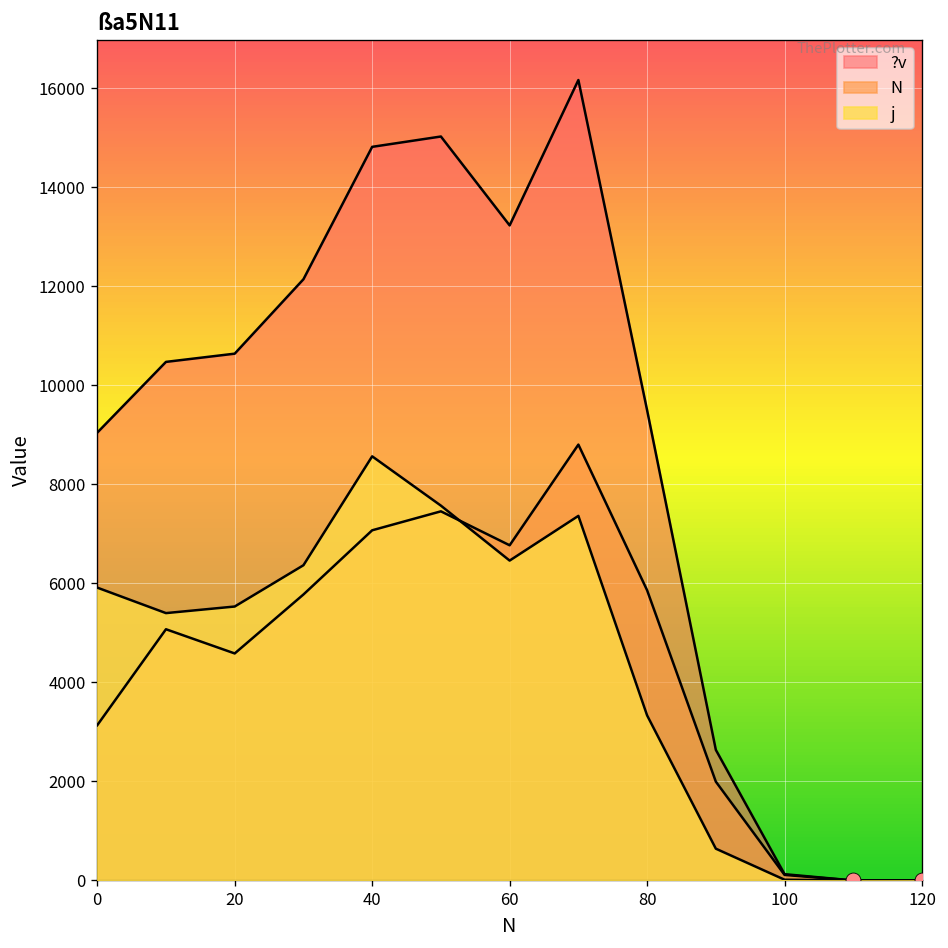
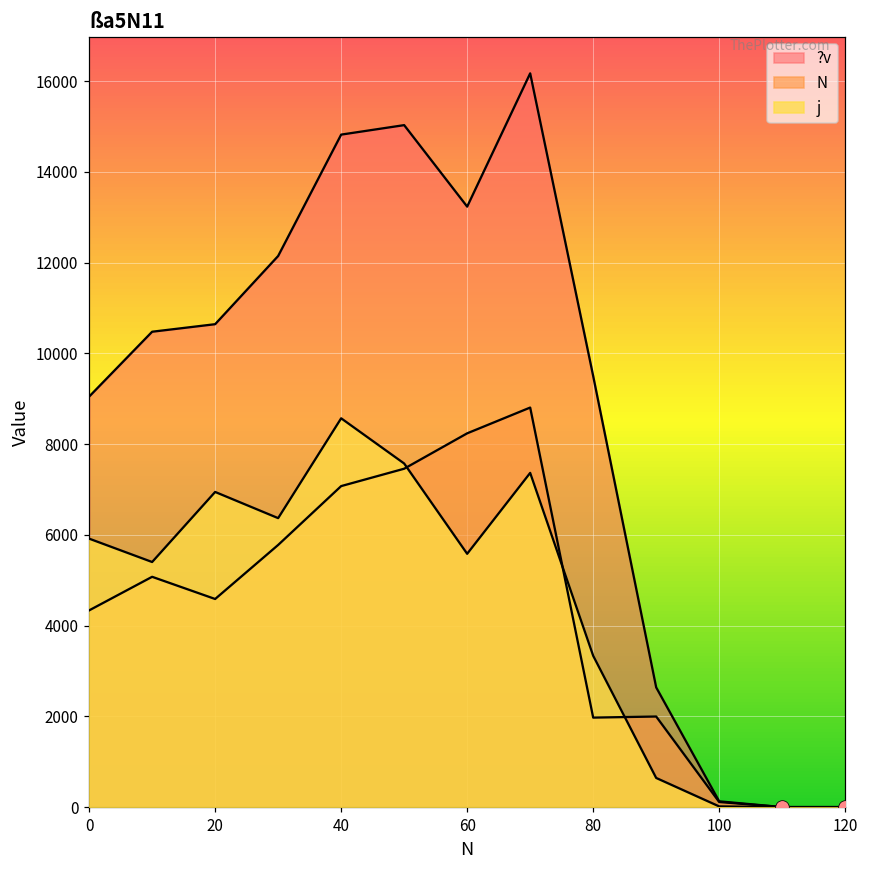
  {
    "N": {
-     "0": 3100,
+     "0": 4300,
      "20": 4600,
      "40": 7100,
-     "60": 6800,
-     "80": 5900
+     "60": 8200,
+     "80": 2000
    },
    "j": {
      "0": 5900,
-     "20": 5500,
+     "20": 6900,
      "40": 8600,
-     "60": 6500,
+     "60": 5600,
      "80": 3300,
      "100": 0
    }
  }
